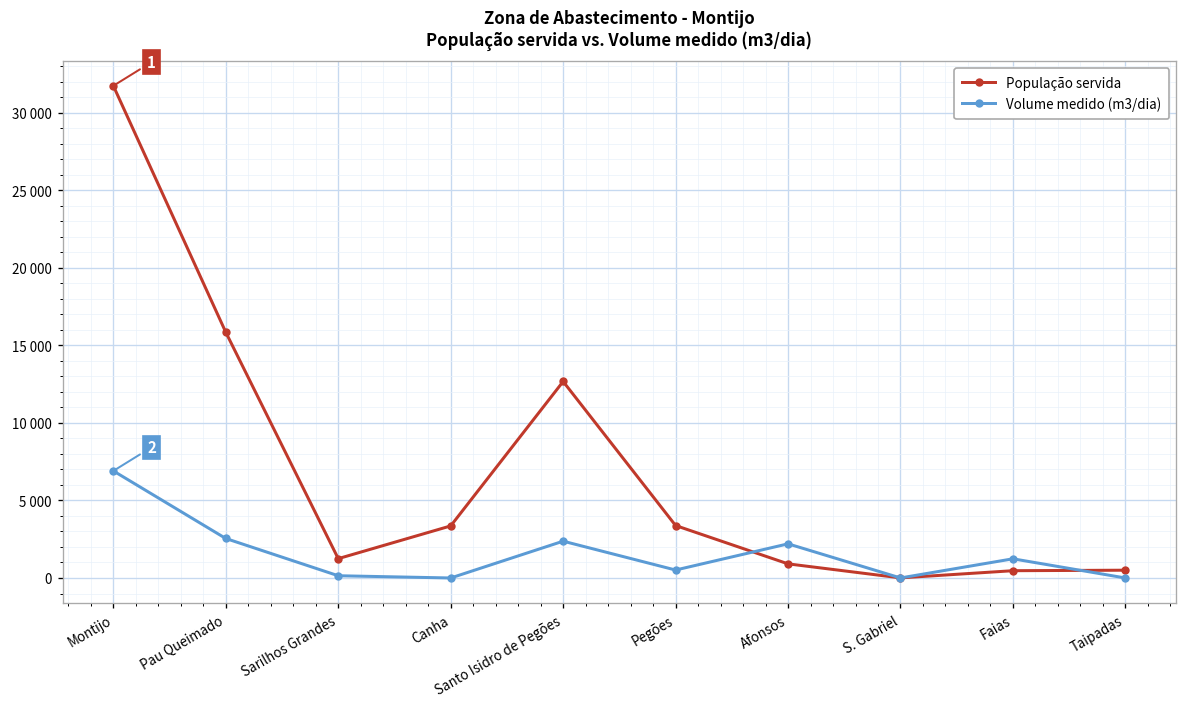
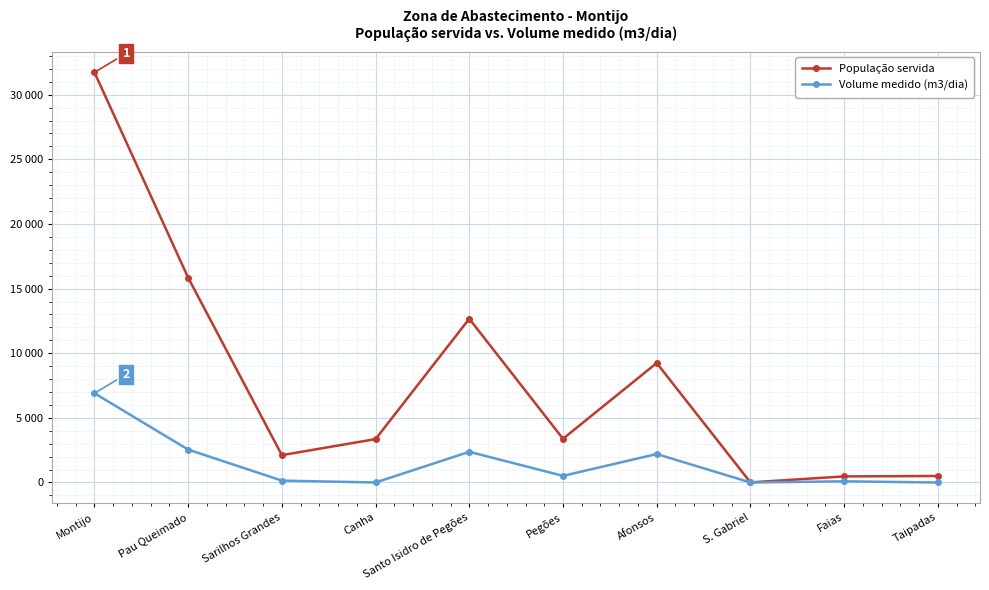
  {
    "População servida": {
      "Montijo": 31700,
      "Pau Queimado": 15800,
-     "Sarilhos Grandes": 1200,
+     "Sarilhos Grandes": 2100,
      "Canha": 3400,
      "Santo Isidro de Pegões": 12700,
      "Pegões": 3400,
-     "Afonsos": 900,
+     "Afonsos": 9200,
      "Faias": 500,
      "Taipadas": 500
    },
    "Volume medido (m3/dia)": {
      "Montijo": 6900,
      "Pau Queimado": 2500,
      "Sarilhos Grandes": 100,
      "Canha": 0,
      "Santo Isidro de Pegões": 2400,
      "Pegões": 500,
      "Afonsos": 2200,
-     "Faias": 1200,
+     "Faias": 100,
      "Taipadas": 0
    }
  }
